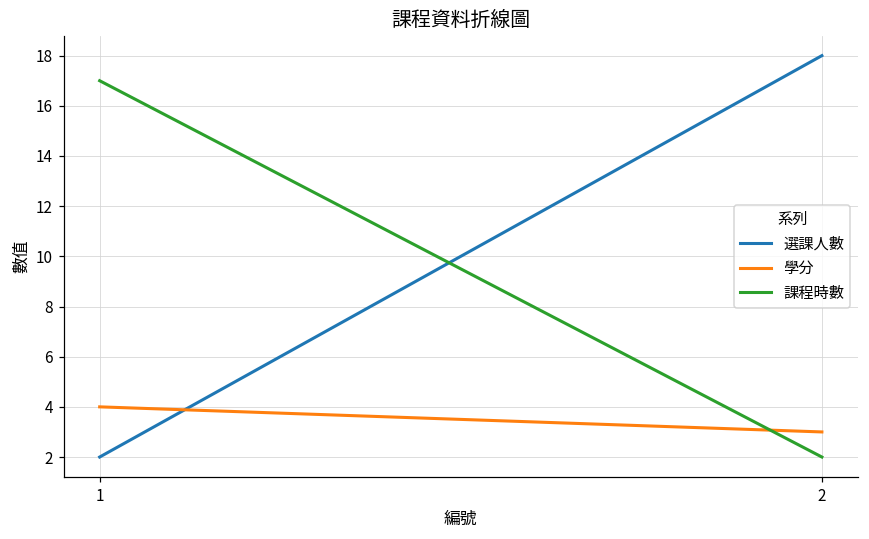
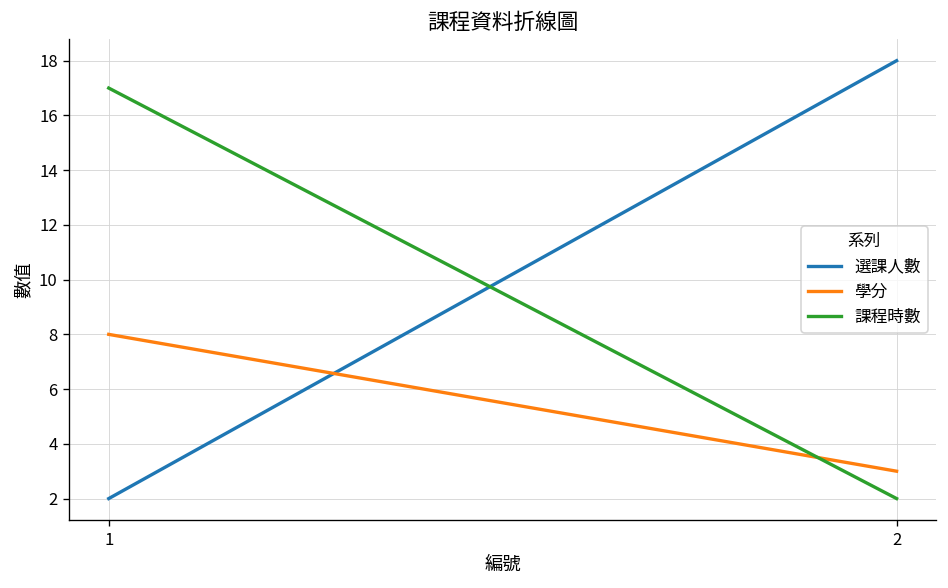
  {
    "選課人數": {
      "1": 2,
      "2": 18
    },
    "學分": {
-     "1": 4,
+     "1": 8,
      "2": 3
    },
    "課程時數": {
      "1": 17,
      "2": 2
    }
  }
